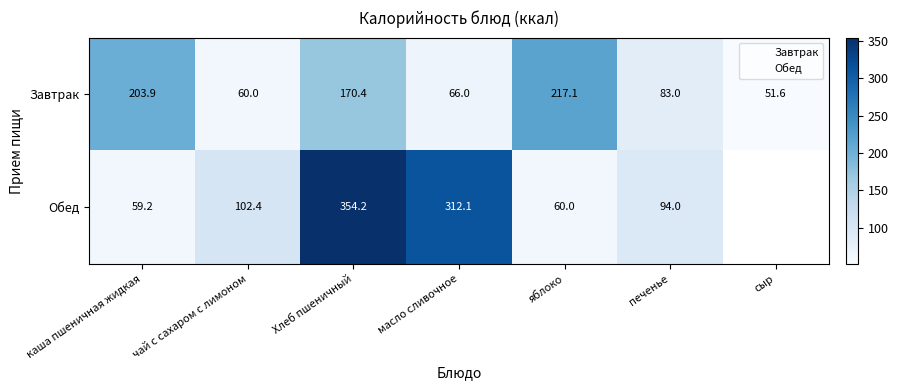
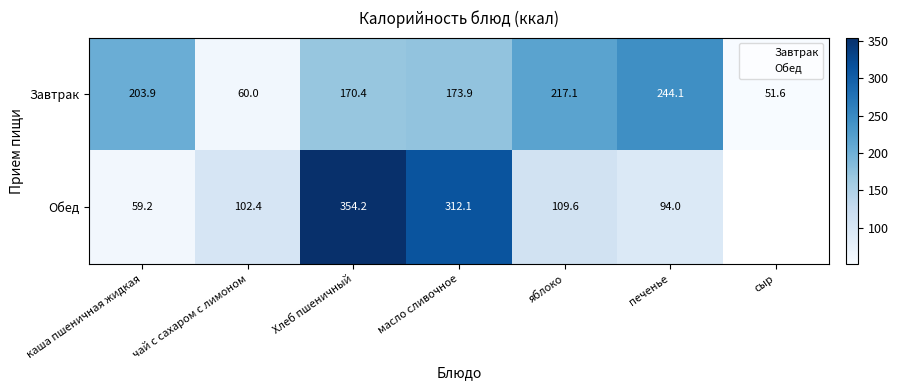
  {
    "Завтрак": {
      "каша пшеничная жидкая": 203.9,
      "чай с сахаром с лимоном": 60.0,
      "Хлеб пшеничный": 170.4,
-     "масло сливочное": 66.0,
+     "масло сливочное": 173.9,
      "яблоко": 217.1,
-     "печенье": 83.0,
+     "печенье": 244.1,
      "сыр": 51.6
    },
    "Обед": {
      "каша пшеничная жидкая": 59.2,
      "чай с сахаром с лимоном": 102.4,
      "Хлеб пшеничный": 354.2,
      "масло сливочное": 312.1,
-     "яблоко": 60.0,
+     "яблоко": 109.6,
      "печенье": 94.0
    }
  }
